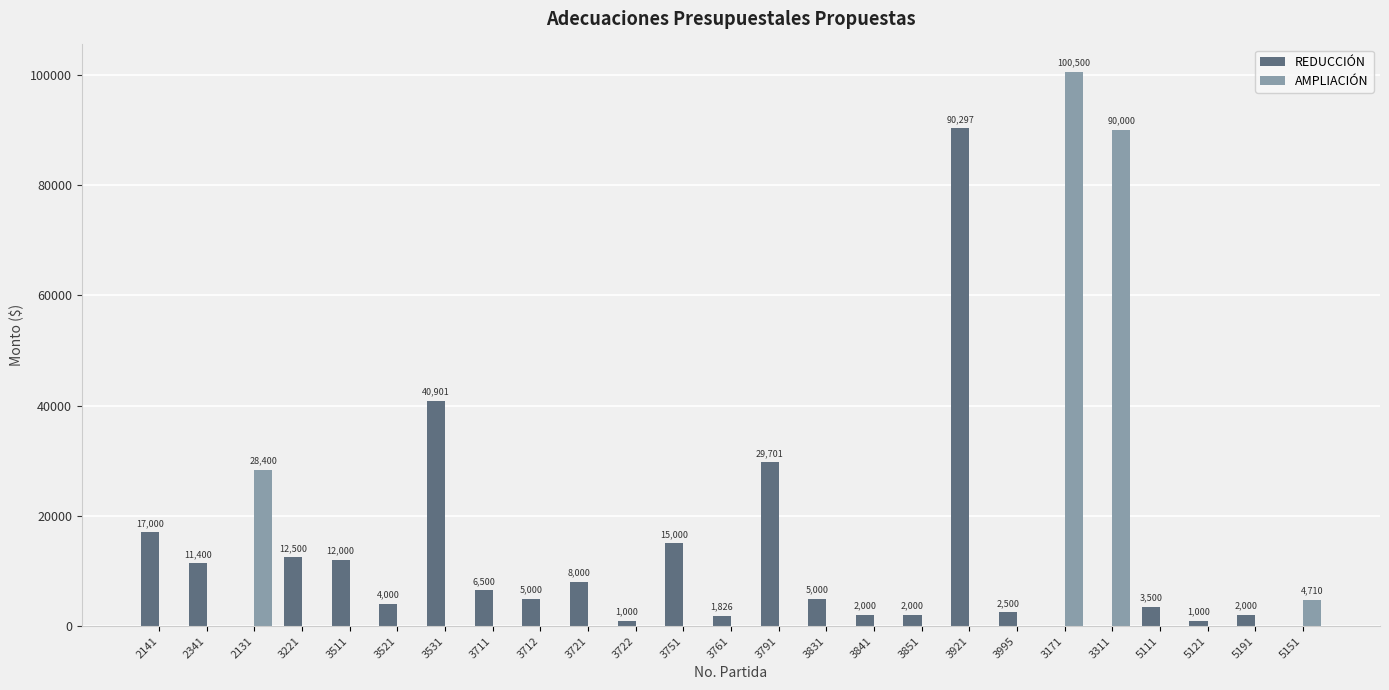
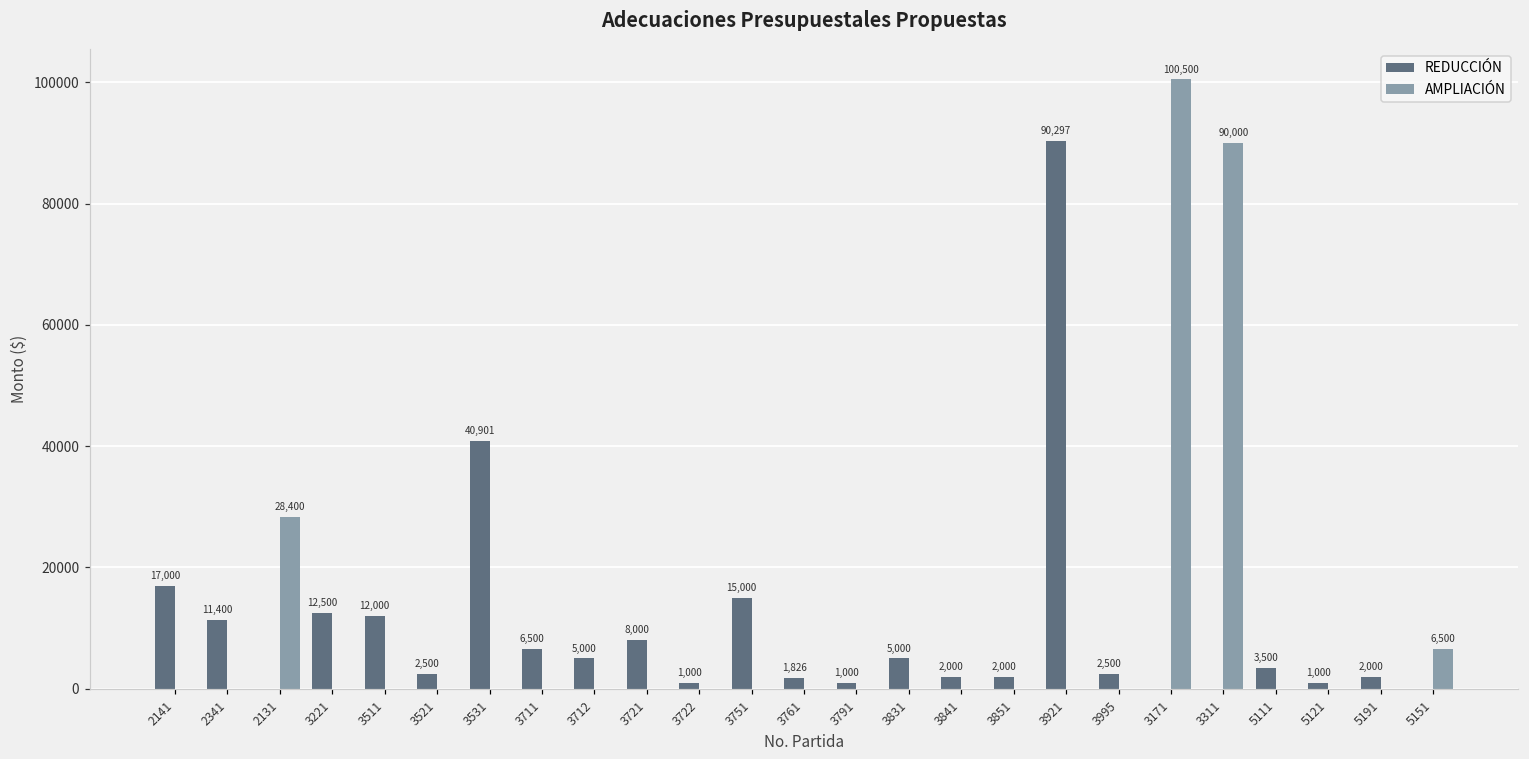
  {
    "REDUCCIÓN": {
      "2141": "17,000",
      "2341": "11,400",
      "3221": "12,500",
      "3511": "12,000",
-     "3521": "4,000",
+     "3521": "2,500",
      "3531": "40,901",
      "3711": "6,500",
      "3712": "5,000",
      "3721": "8,000",
      "3722": "1,000",
      "3751": "15,000",
      "3761": "1,826",
-     "3791": "29,701",
+     "3791": "1,000",
      "3831": "5,000",
      "3841": "2,000",
      "3851": "2,000",
      "3921": "90,297",
      "3995": "2,500",
      "5111": "3,500",
      "5121": "1,000",
      "5191": "2,000"
    },
    "AMPLIACIÓN": {
      "2131": "28,400",
      "3171": "100,500",
      "3311": "90,000",
-     "5151": "4,710"
+     "5151": "6,500"
    }
  }
